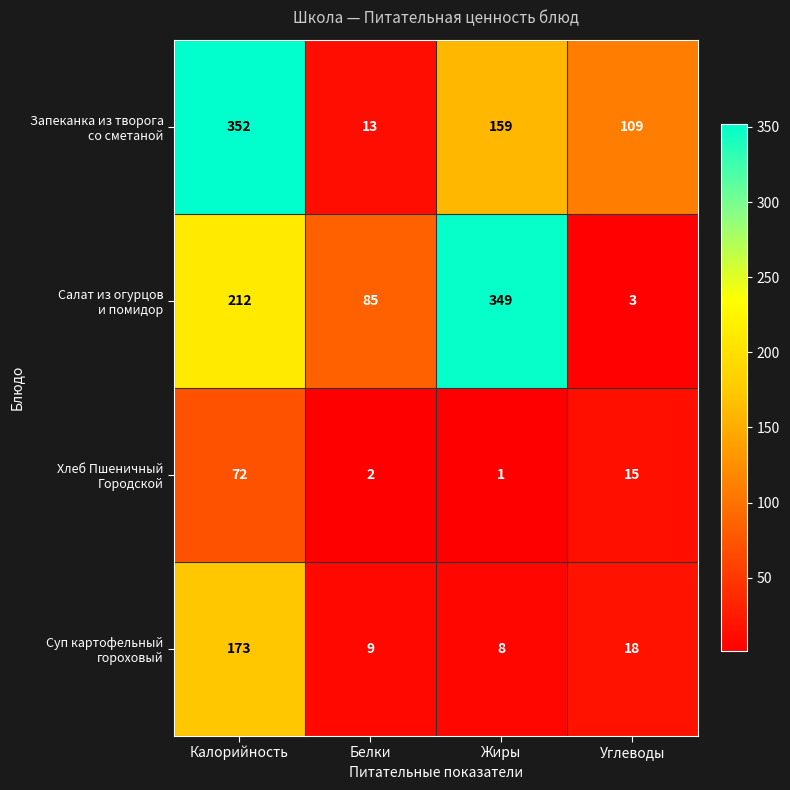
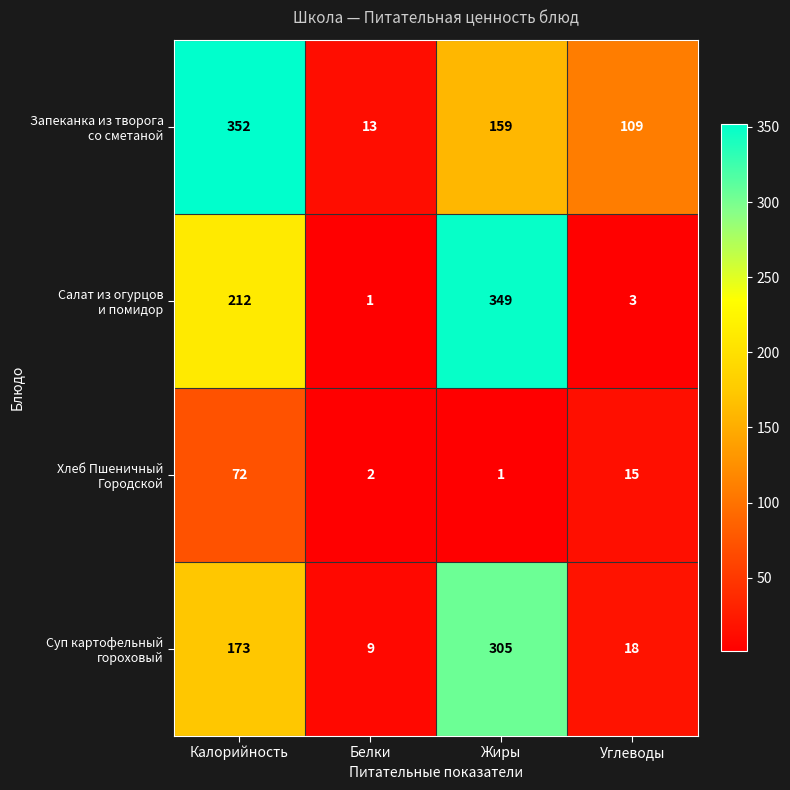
  {
    "Запеканка из творога со сметаной": {
      "Калорийность": 352,
      "Белки": 13,
      "Жиры": 159,
      "Углеводы": 109
    },
    "Салат из огурцов и помидор": {
      "Калорийность": 212,
-     "Белки": 85,
+     "Белки": 1,
      "Жиры": 349,
      "Углеводы": 3
    },
    "Хлеб Пшеничный Городской": {
      "Калорийность": 72,
      "Белки": 2,
      "Жиры": 1,
      "Углеводы": 15
    },
    "Суп картофельный гороховый": {
      "Калорийность": 173,
      "Белки": 9,
-     "Жиры": 8,
+     "Жиры": 305,
      "Углеводы": 18
    }
  }
